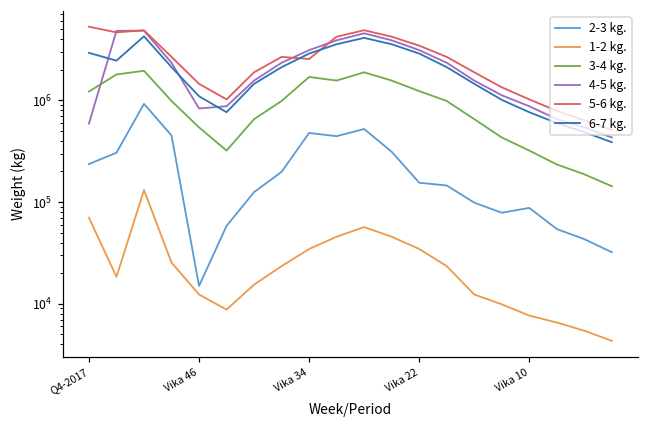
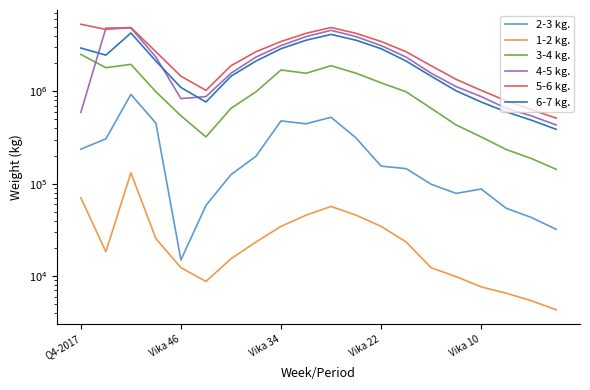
  {
    "2-3 kg.": {
      "Q4-2017": 240000,
      "Vika 46": 15000,
      "Vika 34": 500000,
      "Vika 22": 160000,
      "Vika 10": 90000
    },
    "1-2 kg.": {
      "Q4-2017": 70000,
      "Vika 46": 12000,
      "Vika 34": 35000,
      "Vika 22": 35000,
      "Vika 10": 8000
    },
    "3-4 kg.": {
-     "Q4-2017": 1200000,
+     "Q4-2017": 2500000,
      "Vika 46": 500000,
      "Vika 34": 1700000,
      "Vika 22": 1200000,
      "Vika 10": 320000
    },
    "4-5 kg.": {
      "Q4-2017": 600000,
      "Vika 46": 800000,
      "Vika 34": 3100000,
      "Vika 22": 3100000,
      "Vika 10": 900000
    },
    "5-6 kg.": {
      "Q4-2017": 5000000,
      "Vika 46": 1500000,
-     "Vika 34": 2600000,
+     "Vika 34": 3500000,
      "Vika 22": 3500000,
      "Vika 10": 1000000
    },
    "6-7 kg.": {
      "Q4-2017": 2900000,
      "Vika 46": 1100000,
      "Vika 34": 2900000,
      "Vika 22": 2900000,
      "Vika 10": 800000
    }
  }
